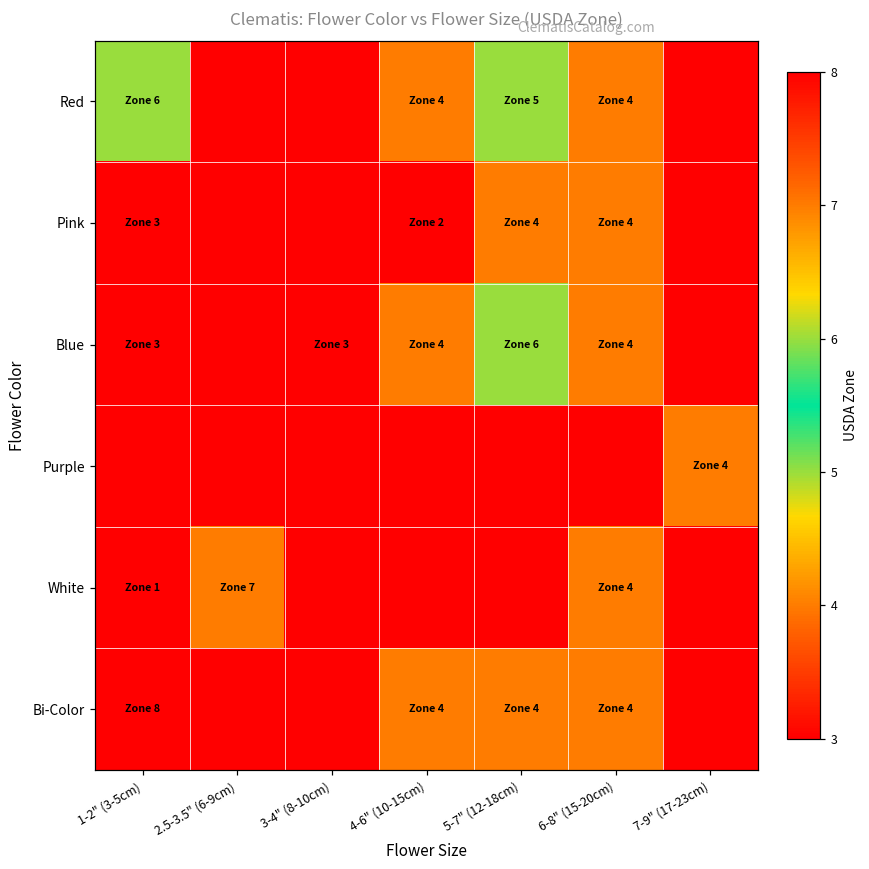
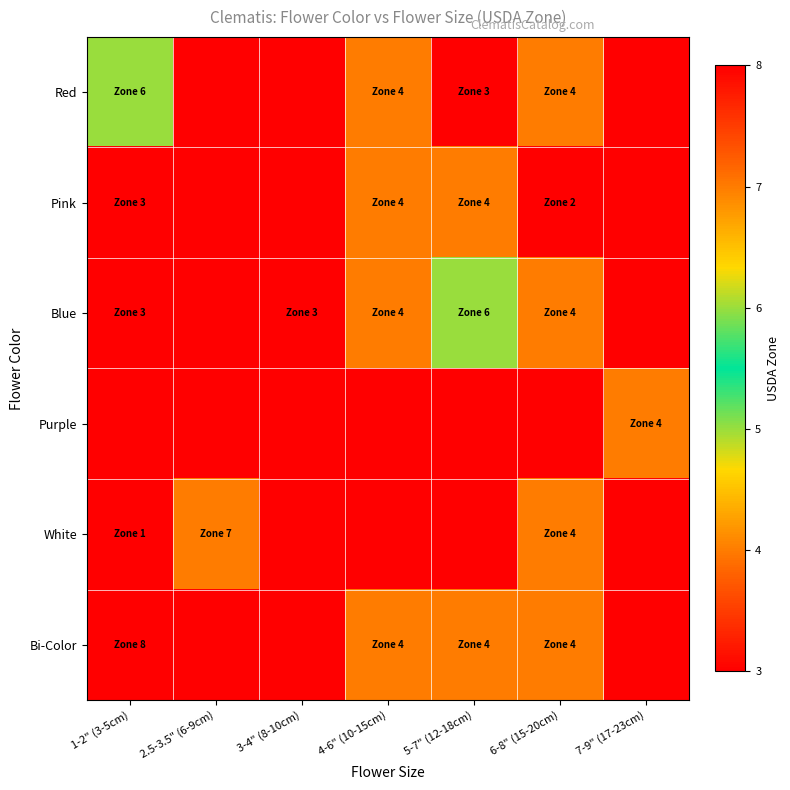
  {
    "Red": {
      "1-2\" (3-5cm)": 6,
      "4-6\" (10-15cm)": 4,
-     "5-7\" (12-18cm)": 5,
+     "5-7\" (12-18cm)": 3,
      "6-8\" (15-20cm)": 4
    },
    "Pink": {
      "1-2\" (3-5cm)": 3,
-     "4-6\" (10-15cm)": 2,
+     "4-6\" (10-15cm)": 4,
      "5-7\" (12-18cm)": 4,
-     "6-8\" (15-20cm)": 4
+     "6-8\" (15-20cm)": 2
    },
    "Blue": {
      "1-2\" (3-5cm)": 3,
      "3-4\" (8-10cm)": 3,
      "4-6\" (10-15cm)": 4,
      "5-7\" (12-18cm)": 6,
      "6-8\" (15-20cm)": 4
    },
    "Purple": {
      "7-9\" (17-23cm)": 4
    },
    "White": {
      "1-2\" (3-5cm)": 1,
      "2.5-3.5\" (6-9cm)": 7,
      "6-8\" (15-20cm)": 4
    },
    "Bi-Color": {
      "1-2\" (3-5cm)": 8,
      "4-6\" (10-15cm)": 4,
      "5-7\" (12-18cm)": 4,
      "6-8\" (15-20cm)": 4
    }
  }
